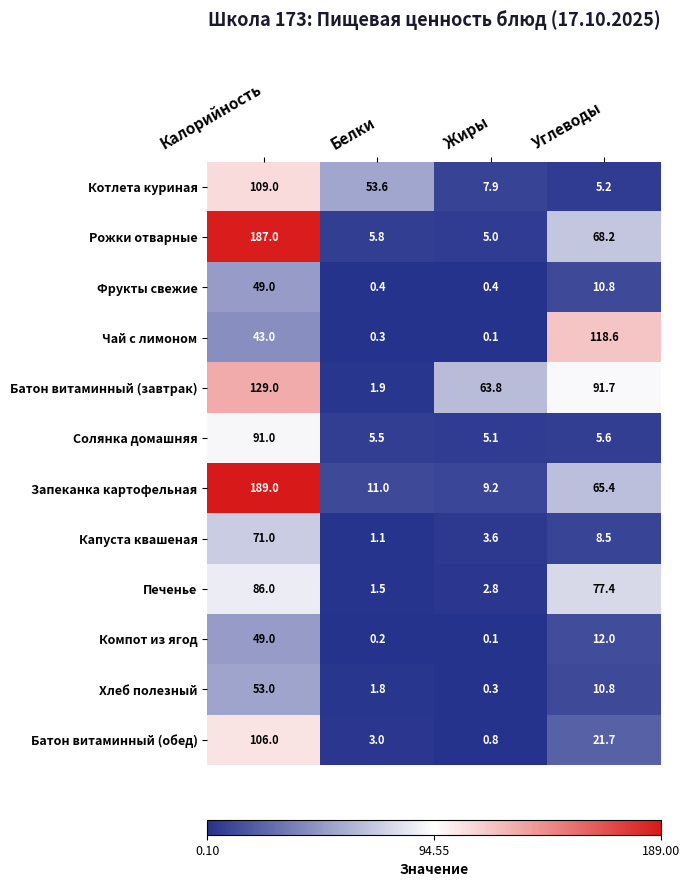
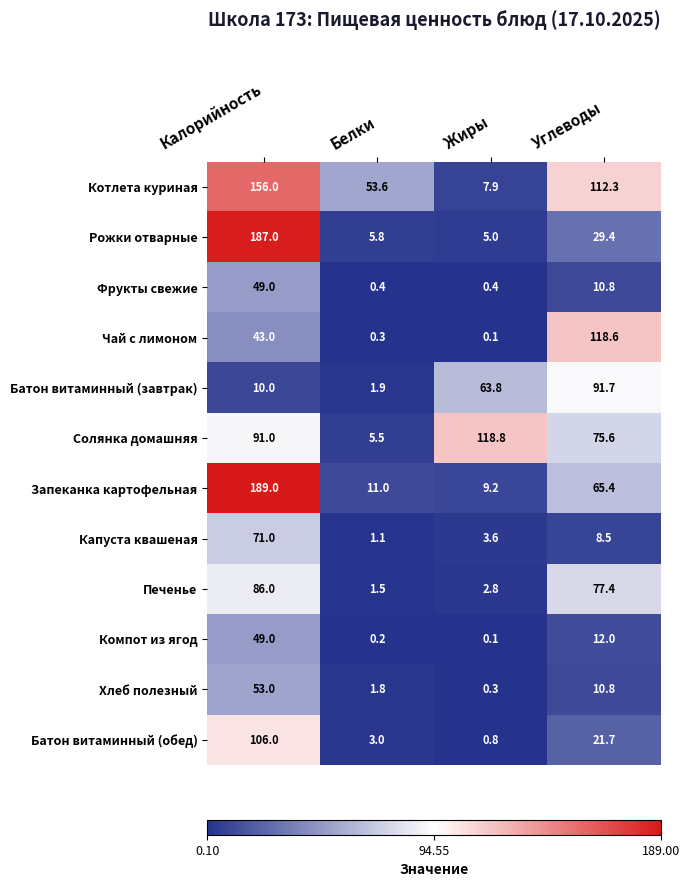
  {
    "Котлета куриная": {
-     "Калорийность": 109.0,
+     "Калорийность": 156.0,
      "Белки": 53.6,
      "Жиры": 7.9,
-     "Углеводы": 5.2
+     "Углеводы": 112.3
    },
    "Рожки отварные": {
      "Калорийность": 187.0,
      "Белки": 5.8,
      "Жиры": 5.0,
-     "Углеводы": 68.2
+     "Углеводы": 29.4
    },
    "Фрукты свежие": {
      "Калорийность": 49.0,
      "Белки": 0.4,
      "Жиры": 0.4,
      "Углеводы": 10.8
    },
    "Чай с лимоном": {
      "Калорийность": 43.0,
      "Белки": 0.3,
      "Жиры": 0.1,
      "Углеводы": 118.6
    },
    "Батон витаминный (завтрак)": {
-     "Калорийность": 129.0,
+     "Калорийность": 10.0,
      "Белки": 1.9,
      "Жиры": 63.8,
      "Углеводы": 91.7
    },
    "Солянка домашняя": {
      "Калорийность": 91.0,
      "Белки": 5.5,
-     "Жиры": 5.1,
-     "Углеводы": 5.6
+     "Жиры": 118.8,
+     "Углеводы": 75.6
    },
    "Запеканка картофельная": {
      "Калорийность": 189.0,
      "Белки": 11.0,
      "Жиры": 9.2,
      "Углеводы": 65.4
    },
    "Капуста квашеная": {
      "Калорийность": 71.0,
      "Белки": 1.1,
      "Жиры": 3.6,
      "Углеводы": 8.5
    },
    "Печенье": {
      "Калорийность": 86.0,
      "Белки": 1.5,
      "Жиры": 2.8,
      "Углеводы": 77.4
    },
    "Компот из ягод": {
      "Калорийность": 49.0,
      "Белки": 0.2,
      "Жиры": 0.1,
      "Углеводы": 12.0
    },
    "Хлеб полезный": {
      "Калорийность": 53.0,
      "Белки": 1.8,
      "Жиры": 0.3,
      "Углеводы": 10.8
    },
    "Батон витаминный (обед)": {
      "Калорийность": 106.0,
      "Белки": 3.0,
      "Жиры": 0.8,
      "Углеводы": 21.7
    }
  }
